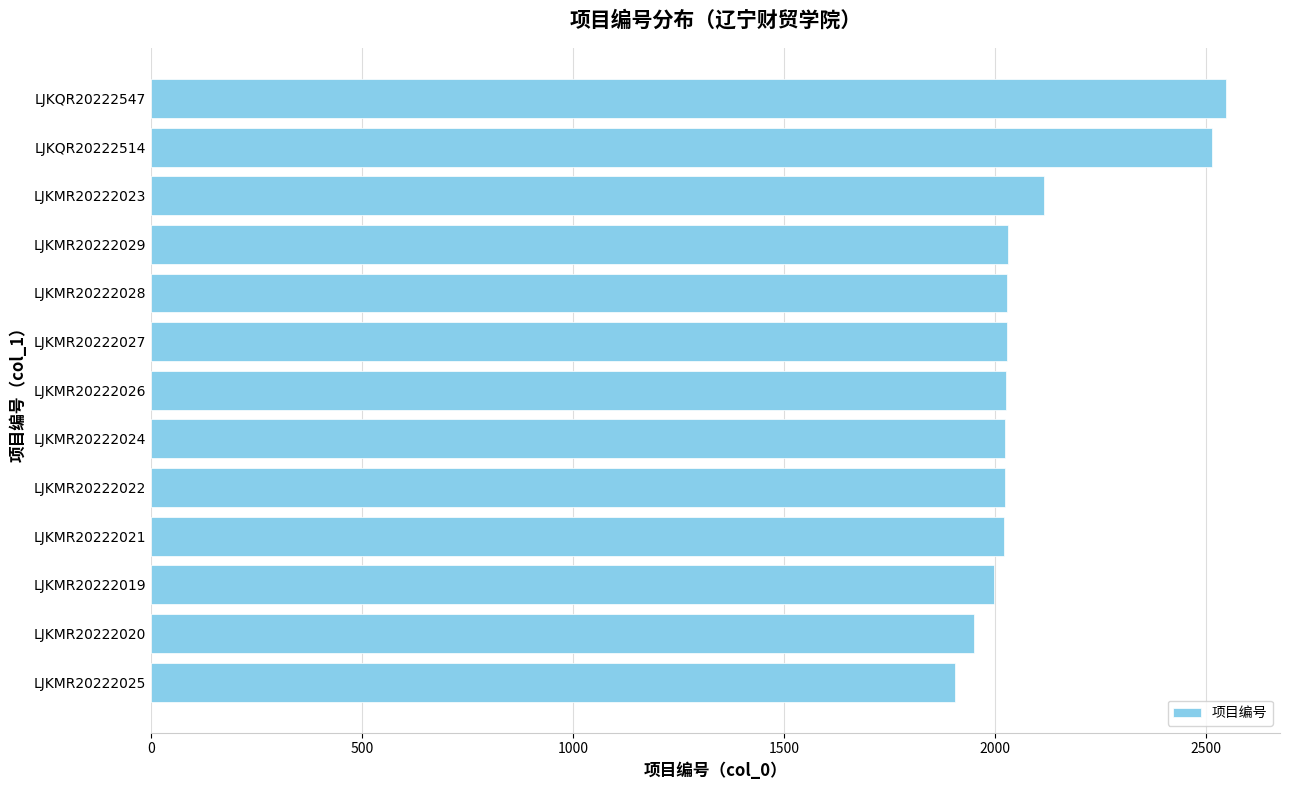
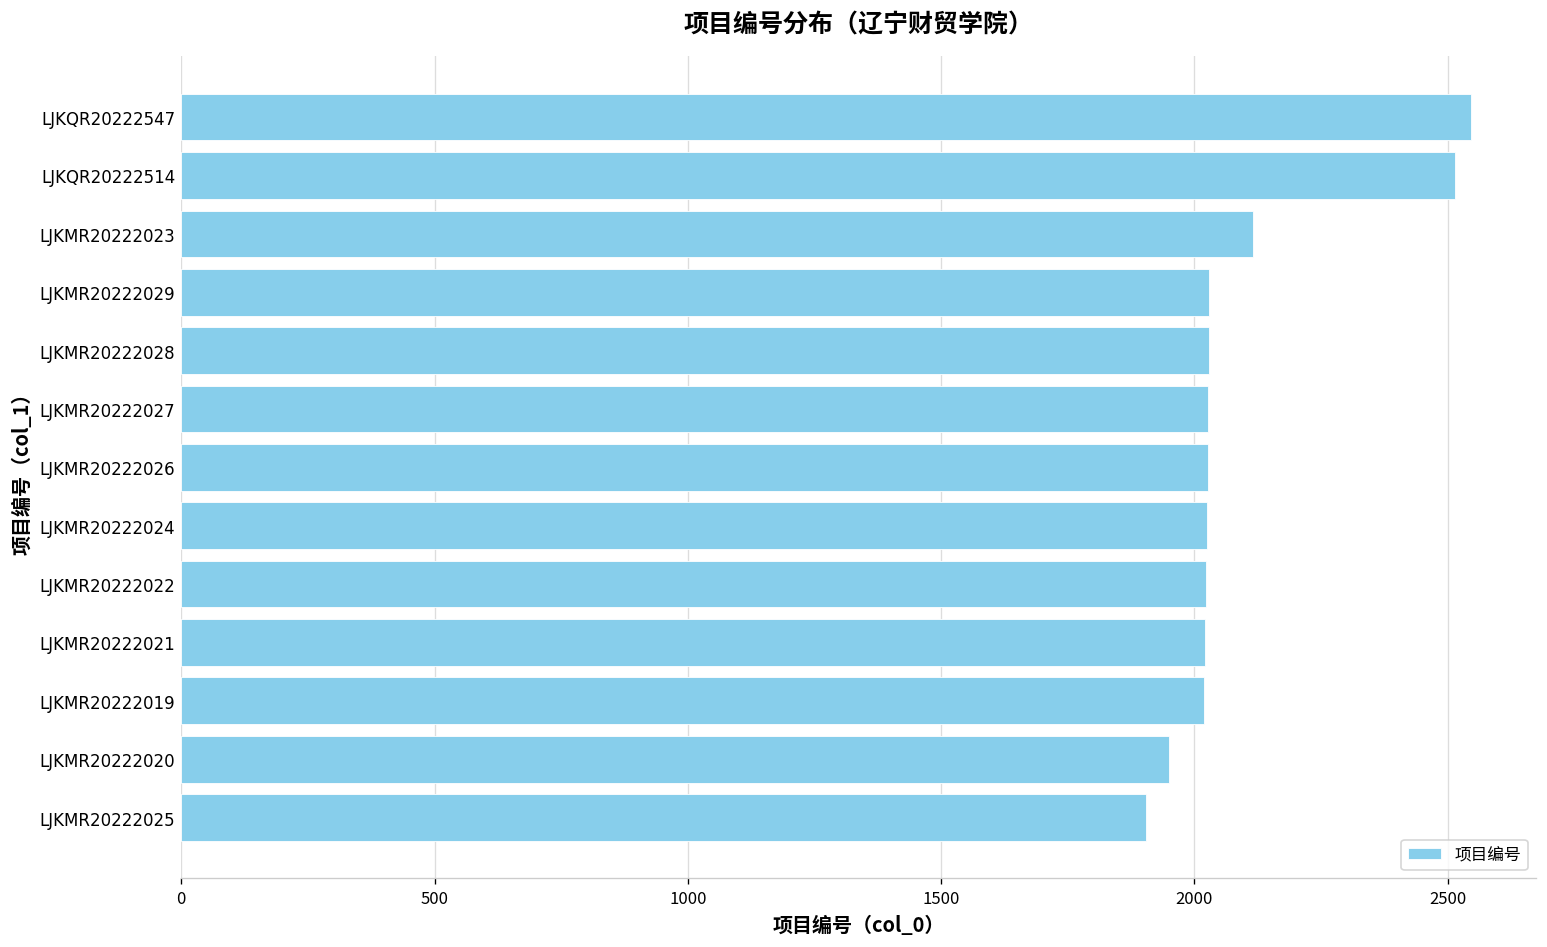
  {
    "LJKQR20222547": 2550,
    "LJKQR20222514": 2510,
    "LJKMR20222023": 2120,
    "LJKMR20222029": 2030,
    "LJKMR20222028": 2030,
    "LJKMR20222027": 2030,
    "LJKMR20222026": 2030,
    "LJKMR20222024": 2020,
    "LJKMR20222022": 2020,
    "LJKMR20222021": 2020,
-   "LJKMR20222019": 2000,
+   "LJKMR20222019": 2020,
    "LJKMR20222020": 1950,
    "LJKMR20222025": 1900
  }
